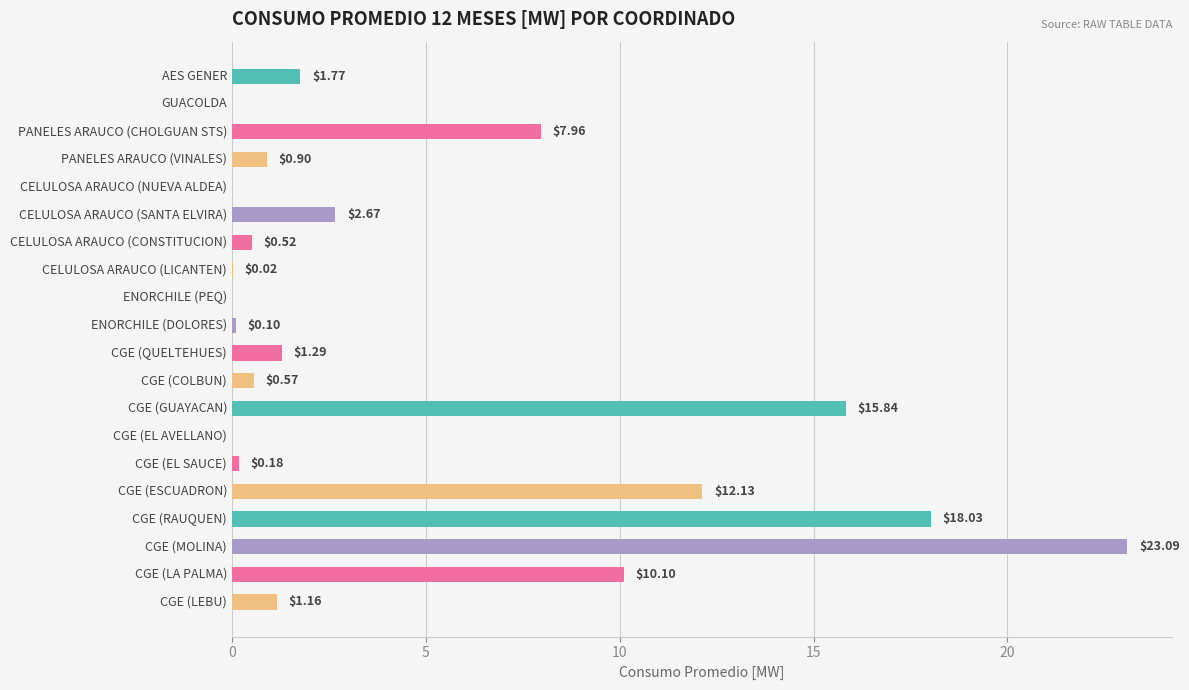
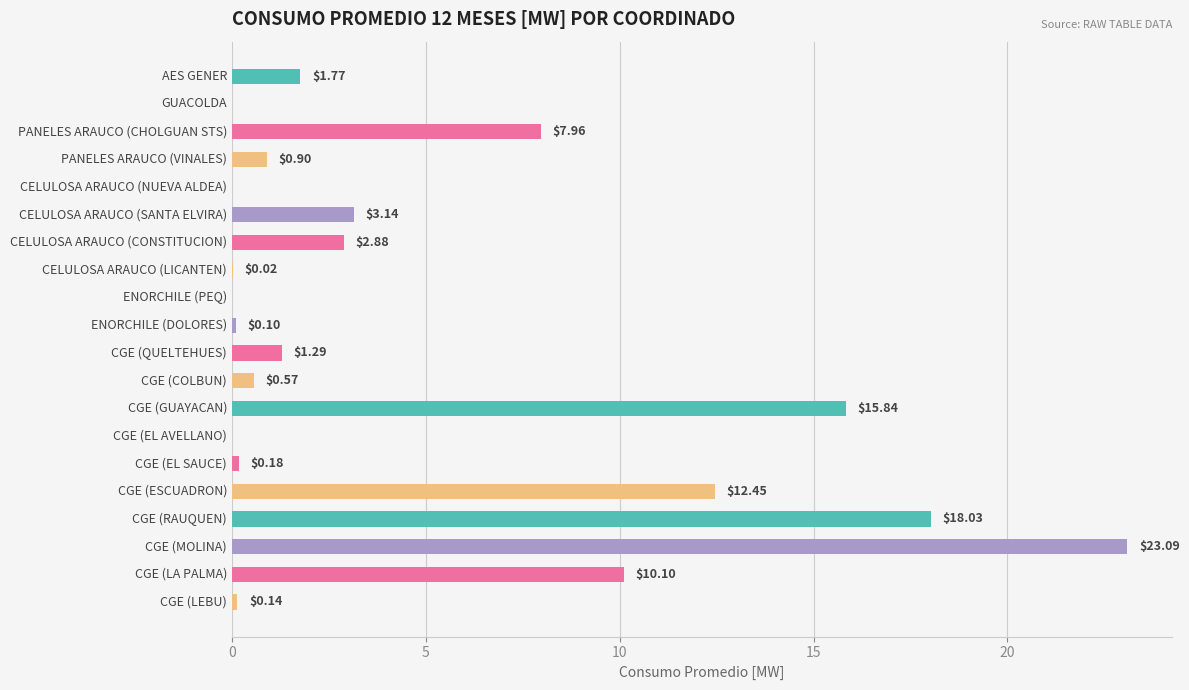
  {
    "AES GENER": "$1.77",
    "PANELES ARAUCO (CHOLGUAN STS)": "$7.96",
    "PANELES ARAUCO (VINALES)": "$0.90",
-   "CELULOSA ARAUCO (SANTA ELVIRA)": "$2.67",
-   "CELULOSA ARAUCO (CONSTITUCION)": "$0.52",
+   "CELULOSA ARAUCO (SANTA ELVIRA)": "$3.14",
+   "CELULOSA ARAUCO (CONSTITUCION)": "$2.88",
    "CELULOSA ARAUCO (LICANTEN)": "$0.02",
    "ENORCHILE (DOLORES)": "$0.10",
    "CGE (QUELTEHUES)": "$1.29",
    "CGE (COLBUN)": "$0.57",
    "CGE (GUAYACAN)": "$15.84",
    "CGE (EL SAUCE)": "$0.18",
-   "CGE (ESCUADRON)": "$12.13",
+   "CGE (ESCUADRON)": "$12.45",
    "CGE (RAUQUEN)": "$18.03",
    "CGE (MOLINA)": "$23.09",
    "CGE (LA PALMA)": "$10.10",
-   "CGE (LEBU)": "$1.16"
+   "CGE (LEBU)": "$0.14"
  }
